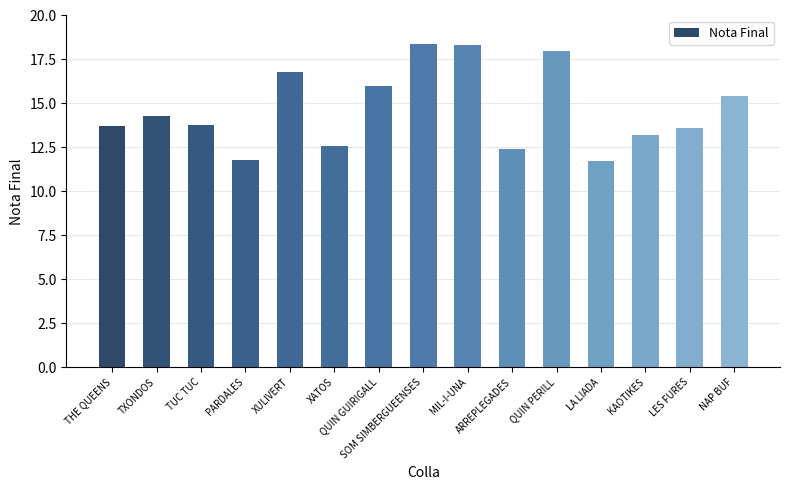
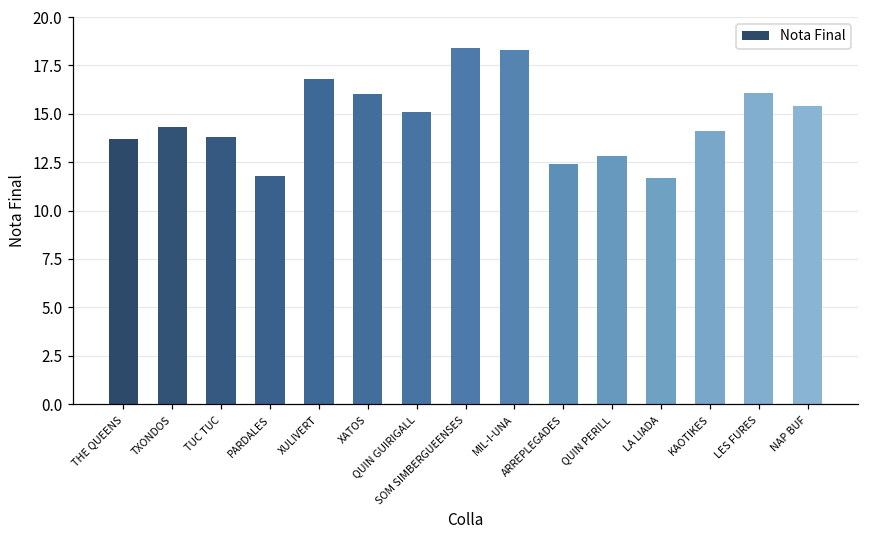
  {
    "THE QUEENS": 13.7,
    "TXONDOS": 14.3,
    "TUC TUC": 13.8,
    "PARDALES": 11.8,
    "XULIVERT": 16.8,
-   "XATOS": 12.6,
-   "QUIN GUIRIGALL": 16.0,
+   "XATOS": 16.0,
+   "QUIN GUIRIGALL": 15.1,
    "SOM SIMBERGUEENSES": 18.4,
    "MIL-I-UNA": 18.3,
    "ARREPLEGADES": 12.4,
-   "QUIN PERILL": 18.0,
+   "QUIN PERILL": 12.8,
    "LA LIADA": 11.7,
-   "KAOTIKES": 13.2,
-   "LES FURES": 13.6,
+   "KAOTIKES": 14.1,
+   "LES FURES": 16.1,
    "NAP BUF": 15.4
  }
